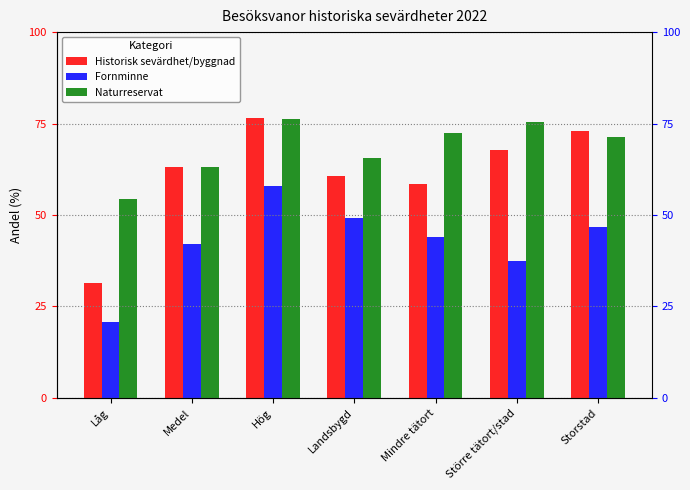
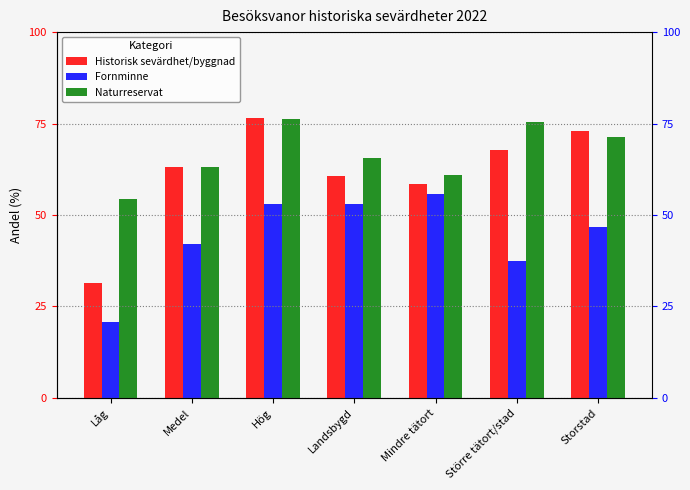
  {
    "Historisk sevärdhet/byggnad": {
      "Låg": 31,
      "Medel": 63,
      "Hög": 76,
      "Landsbygd": 61,
      "Mindre tätort": 59,
      "Större tätort/stad": 68,
      "Storstad": 73
    },
    "Fornminne": {
      "Låg": 21,
      "Medel": 42,
-     "Hög": 58,
-     "Landsbygd": 49,
-     "Mindre tätort": 44,
+     "Hög": 53,
+     "Landsbygd": 53,
+     "Mindre tätort": 56,
      "Större tätort/stad": 37,
      "Storstad": 47
    },
    "Naturreservat": {
      "Låg": 54,
      "Medel": 63,
      "Hög": 76,
      "Landsbygd": 66,
-     "Mindre tätort": 72,
+     "Mindre tätort": 61,
      "Större tätort/stad": 76,
      "Storstad": 71
    }
  }
